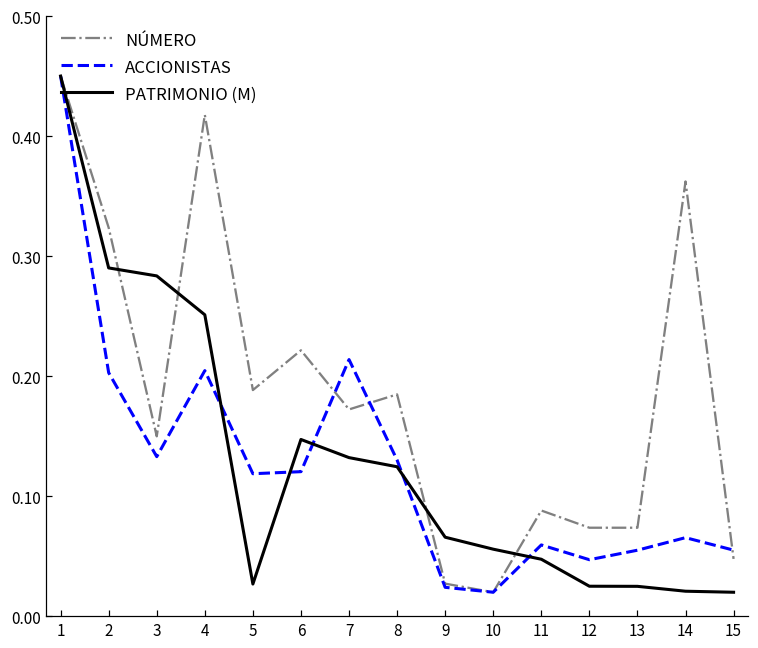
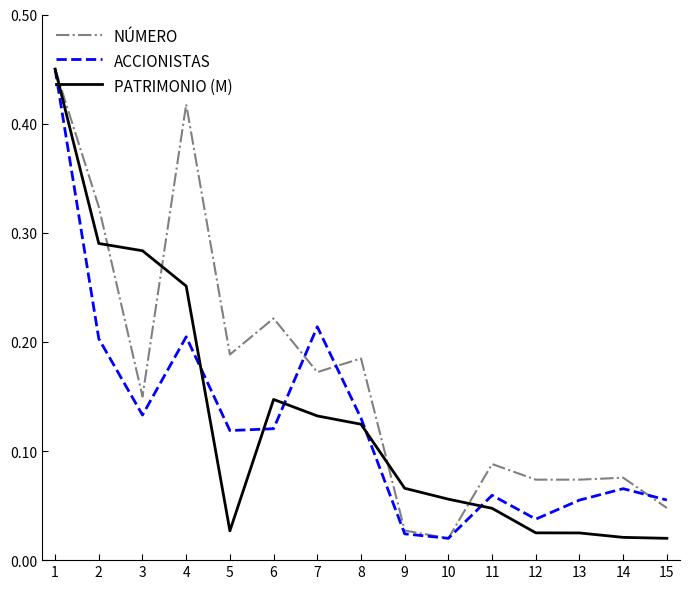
  {
    "NÚMERO": {
      "2": 0.324,
      "3": 0.150,
      "4": 0.418,
      "5": 0.188,
      "6": 0.222,
      "7": 0.172,
      "8": 0.185,
      "9": 0.027,
      "11": 0.088,
      "12": 0.074,
      "13": 0.074,
-     "14": 0.362,
+     "14": 0.076,
      "15": 0.048
    },
    "ACCIONISTAS": {
      "2": 0.203,
      "3": 0.133,
      "4": 0.205,
      "5": 0.119,
      "6": 0.120,
      "7": 0.214,
      "8": 0.130,
      "9": 0.024,
      "11": 0.059,
-     "12": 0.047,
+     "12": 0.038,
      "13": 0.055,
      "14": 0.065,
      "15": 0.055
    },
    "PATRIMONIO (M)": {
      "2": 0.290,
      "3": 0.284,
      "4": 0.251,
      "5": 0.027,
      "6": 0.147,
      "7": 0.132,
      "8": 0.125,
      "9": 0.066,
      "10": 0.056,
      "11": 0.047,
      "12": 0.025,
      "13": 0.025,
      "14": 0.021,
      "15": 0.020
    }
  }
